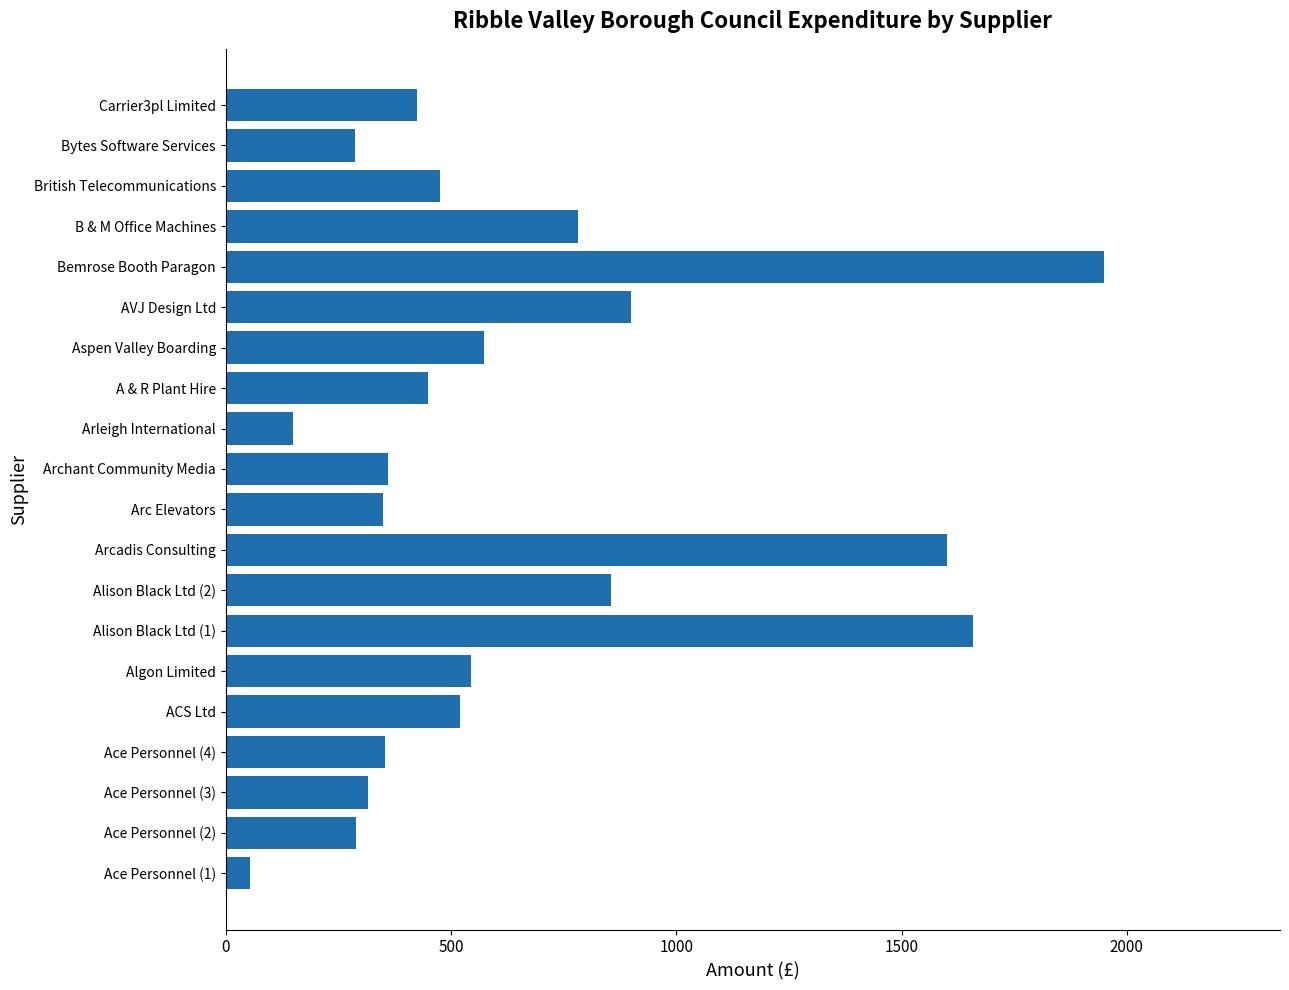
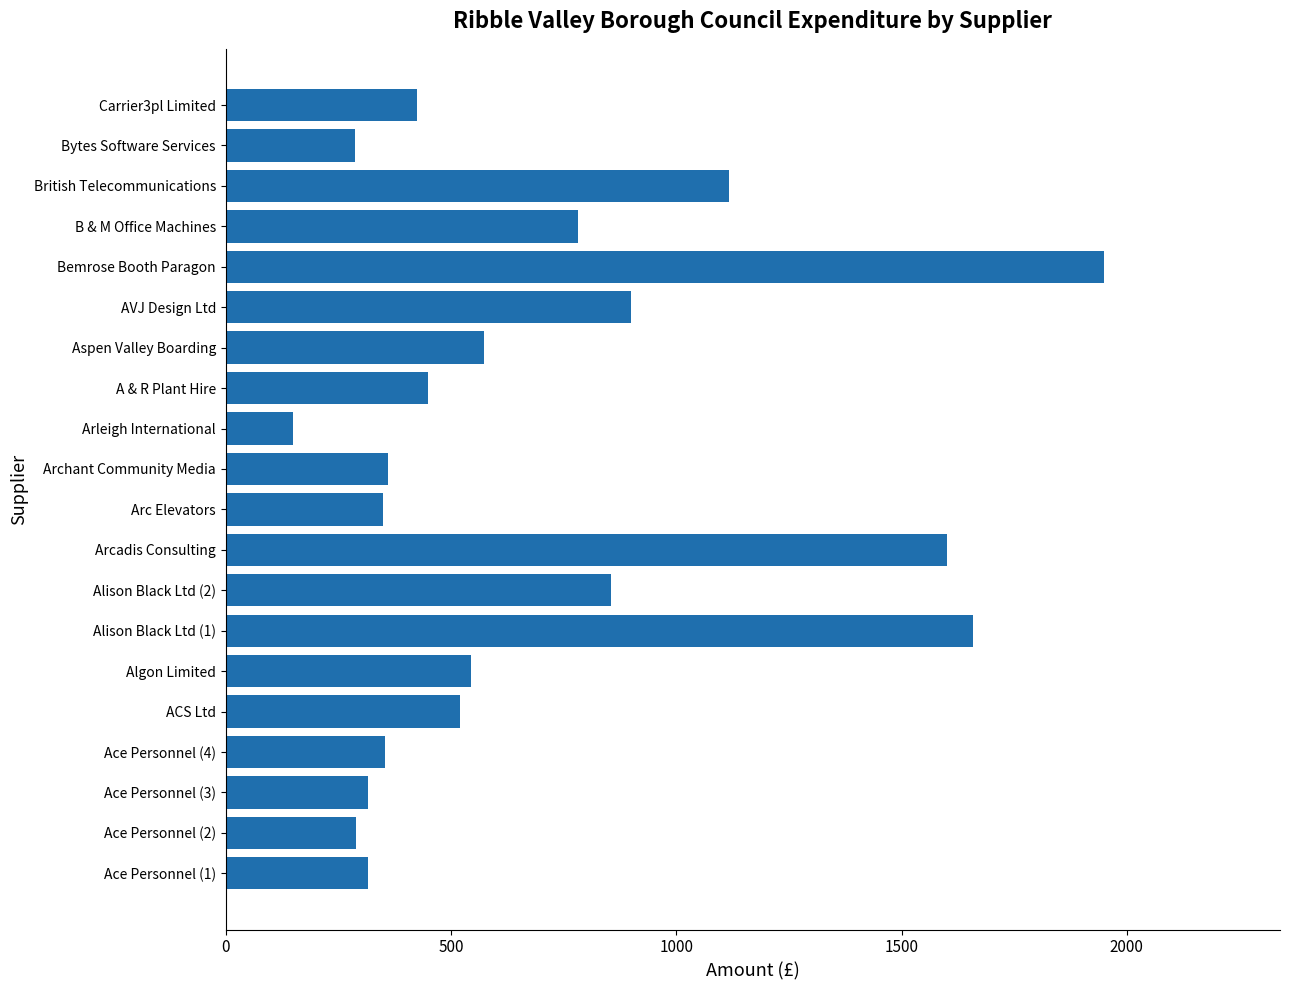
  {
    "Carrier3pl Limited": 430,
    "Bytes Software Services": 290,
-   "British Telecommunications": 480,
+   "British Telecommunications": 1120,
    "B & M Office Machines": 780,
    "Bemrose Booth Paragon": 1950,
    "AVJ Design Ltd": 900,
    "Aspen Valley Boarding": 570,
    "A & R Plant Hire": 450,
    "Arleigh International": 150,
    "Archant Community Media": 360,
    "Arc Elevators": 350,
    "Arcadis Consulting": 1600,
    "Alison Black Ltd (2)": 850,
    "Alison Black Ltd (1)": 1660,
    "Algon Limited": 540,
    "ACS Ltd": 520,
    "Ace Personnel (4)": 350,
    "Ace Personnel (3)": 320,
    "Ace Personnel (2)": 290,
-   "Ace Personnel (1)": 50
+   "Ace Personnel (1)": 320
  }
